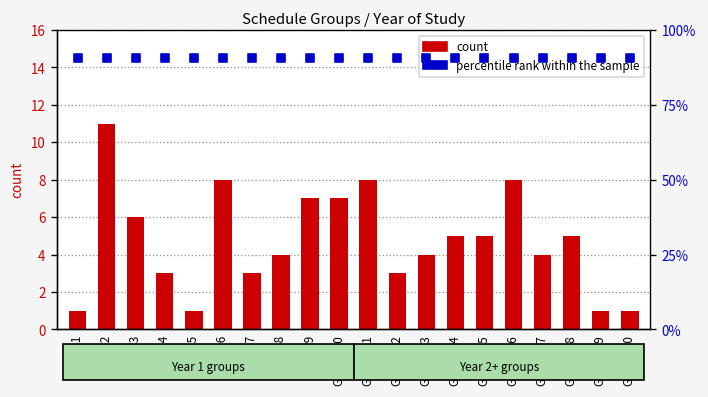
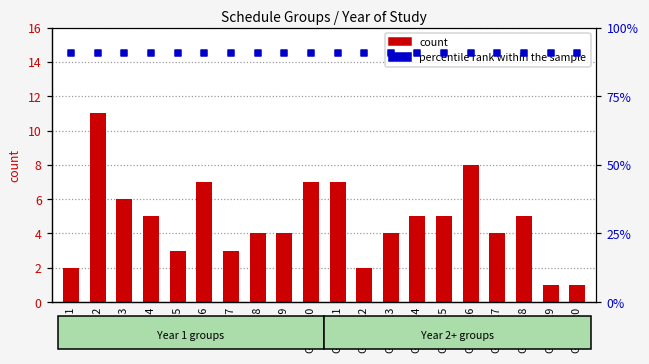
  {
    "count": {
-     "Group 1": 1,
+     "Group 1": 2,
      "Group 2": 11,
      "Group 3": 6,
-     "Group 4": 3,
-     "Group 5": 1,
-     "Group 6": 8,
+     "Group 4": 5,
+     "Group 5": 3,
+     "Group 6": 7,
      "Group 7": 3,
      "Group 8": 4,
-     "Group 9": 7,
+     "Group 9": 4,
      "Group 10": 7,
-     "Group 11": 8,
-     "Group 12": 3,
+     "Group 11": 7,
+     "Group 12": 2,
      "Group 13": 4,
      "Group 14": 5,
      "Group 15": 5,
      "Group 16": 8,
      "Group 17": 4,
      "Group 18": 5,
      "Group 19": 1,
      "Group 20": 1
    }
  }
